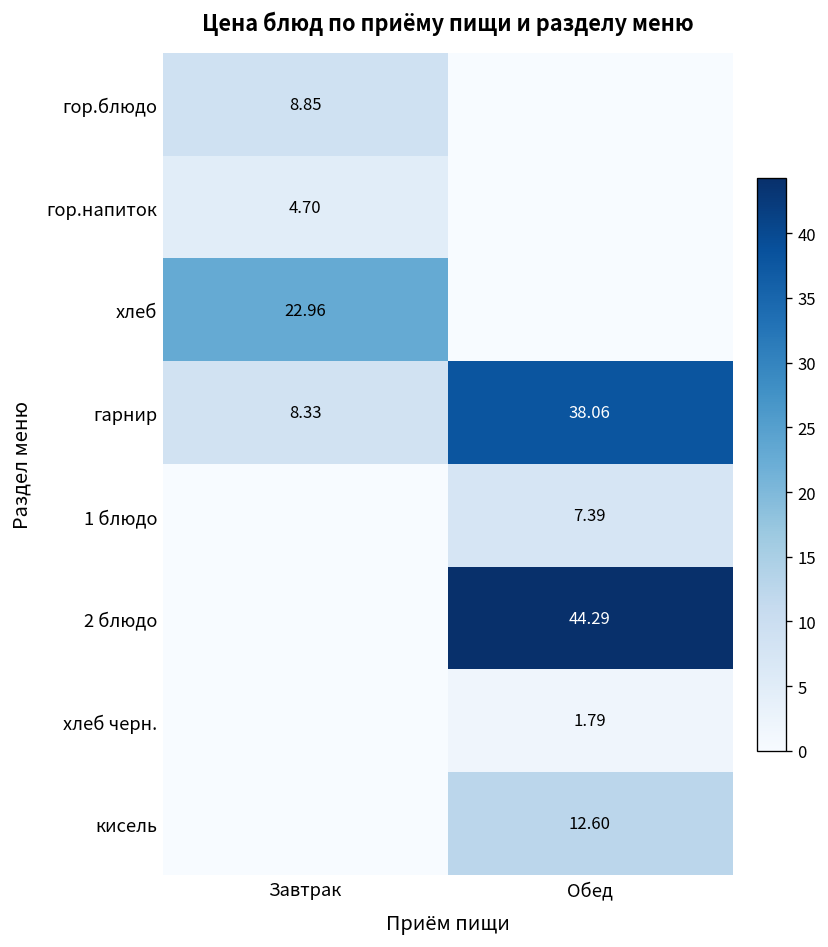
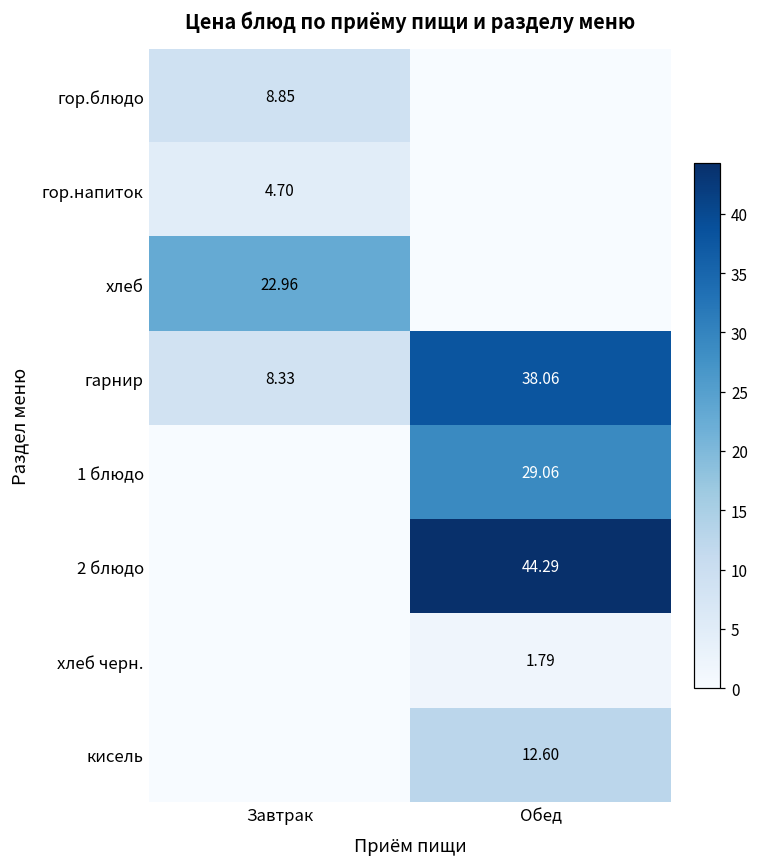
  {
    "гор.блюдо": {
      "Завтрак": 8.85
    },
    "гор.напиток": {
      "Завтрак": 4.70
    },
    "хлеб": {
      "Завтрак": 22.96
    },
    "гарнир": {
      "Завтрак": 8.33,
      "Обед": 38.06
    },
    "1 блюдо": {
-     "Обед": 7.39
+     "Обед": 29.06
    },
    "2 блюдо": {
      "Обед": 44.29
    },
    "хлеб черн.": {
      "Обед": 1.79
    },
    "кисель": {
      "Обед": 12.60
    }
  }
